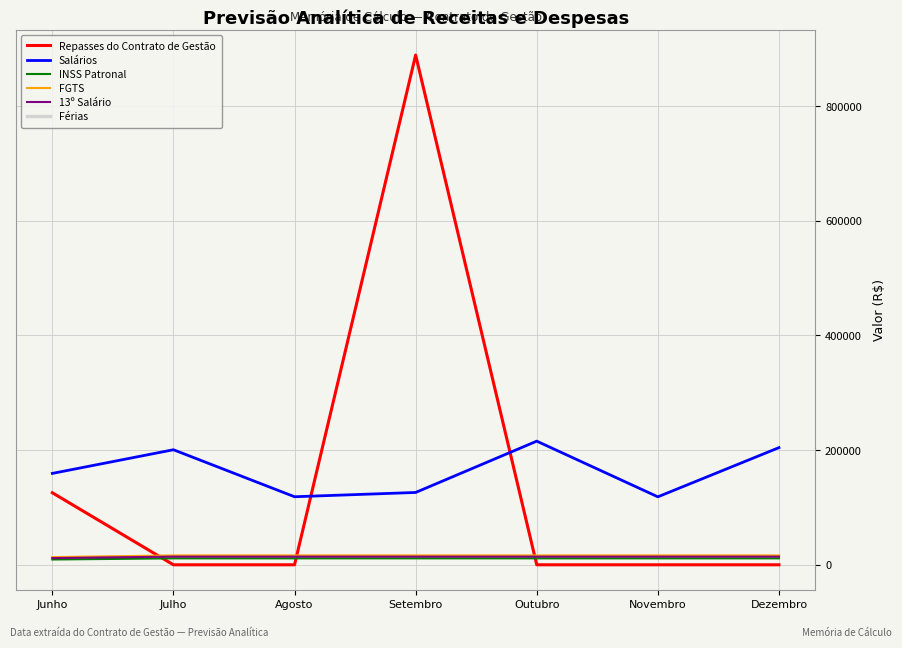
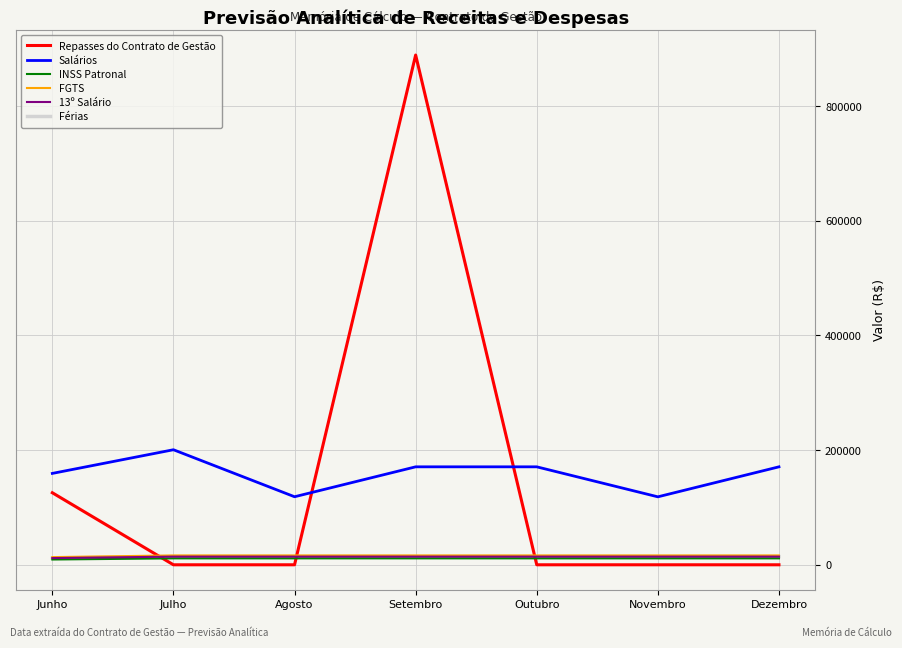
  {
    "Repasses do Contrato de Gestão": {
      "Junho": 130000,
      "Julho": 0,
      "Agosto": 0,
      "Setembro": 890000,
      "Outubro": 0,
      "Novembro": 0,
      "Dezembro": 0
    },
    "Salários": {
      "Junho": 160000,
      "Julho": 200000,
      "Agosto": 120000,
-     "Setembro": 130000,
-     "Outubro": 220000,
+     "Setembro": 170000,
+     "Outubro": 170000,
      "Novembro": 120000,
-     "Dezembro": 200000
+     "Dezembro": 170000
    }
  }
